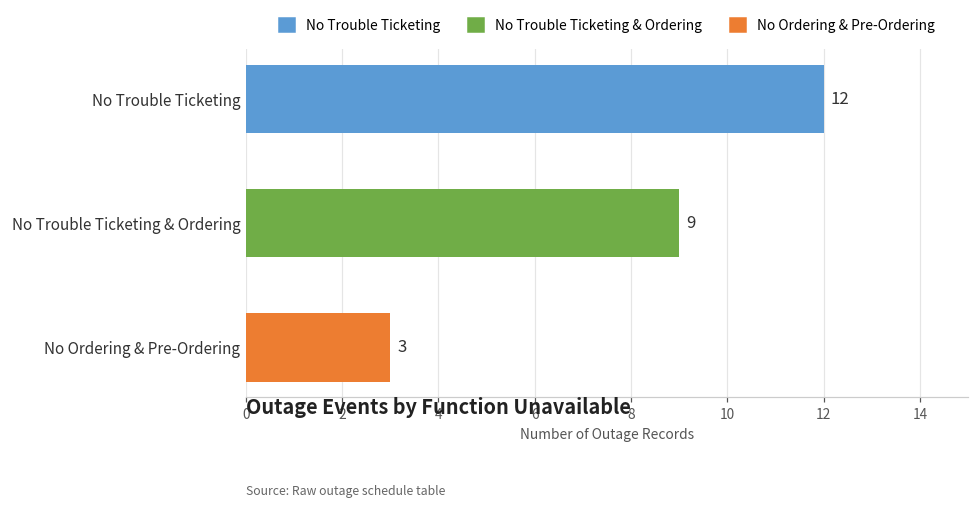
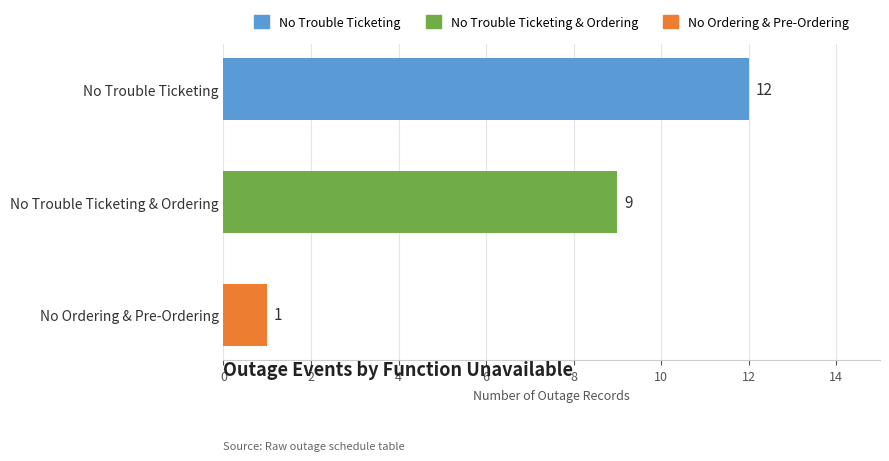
  {
    "No Trouble Ticketing": 12,
    "No Trouble Ticketing & Ordering": 9,
-   "No Ordering & Pre-Ordering": 3
+   "No Ordering & Pre-Ordering": 1
  }
